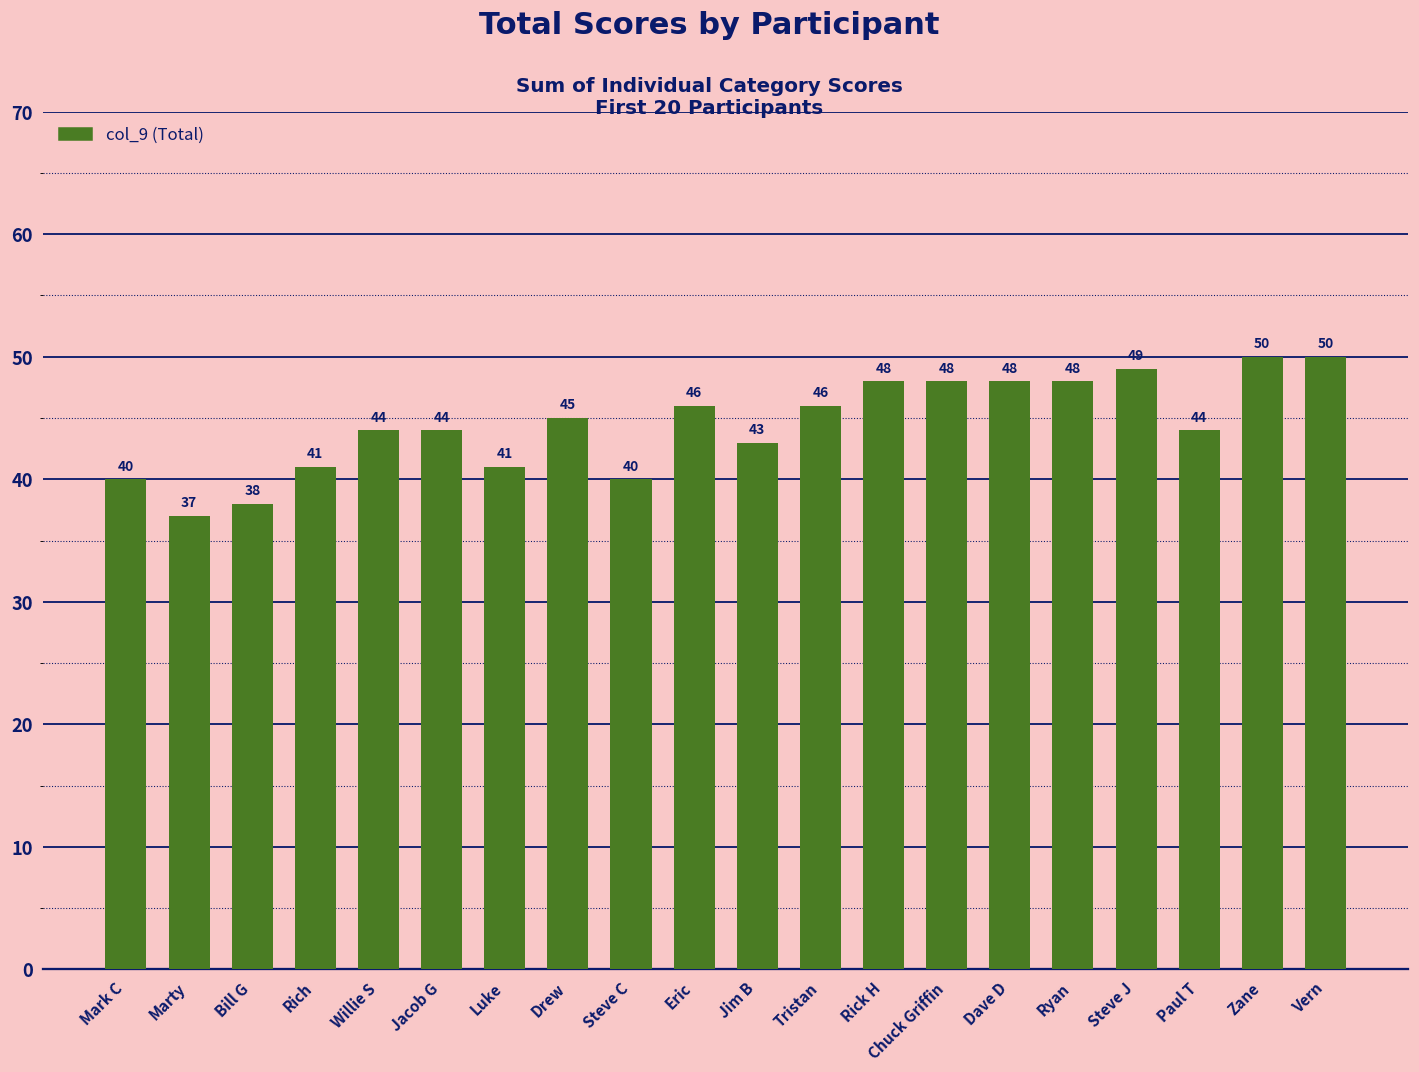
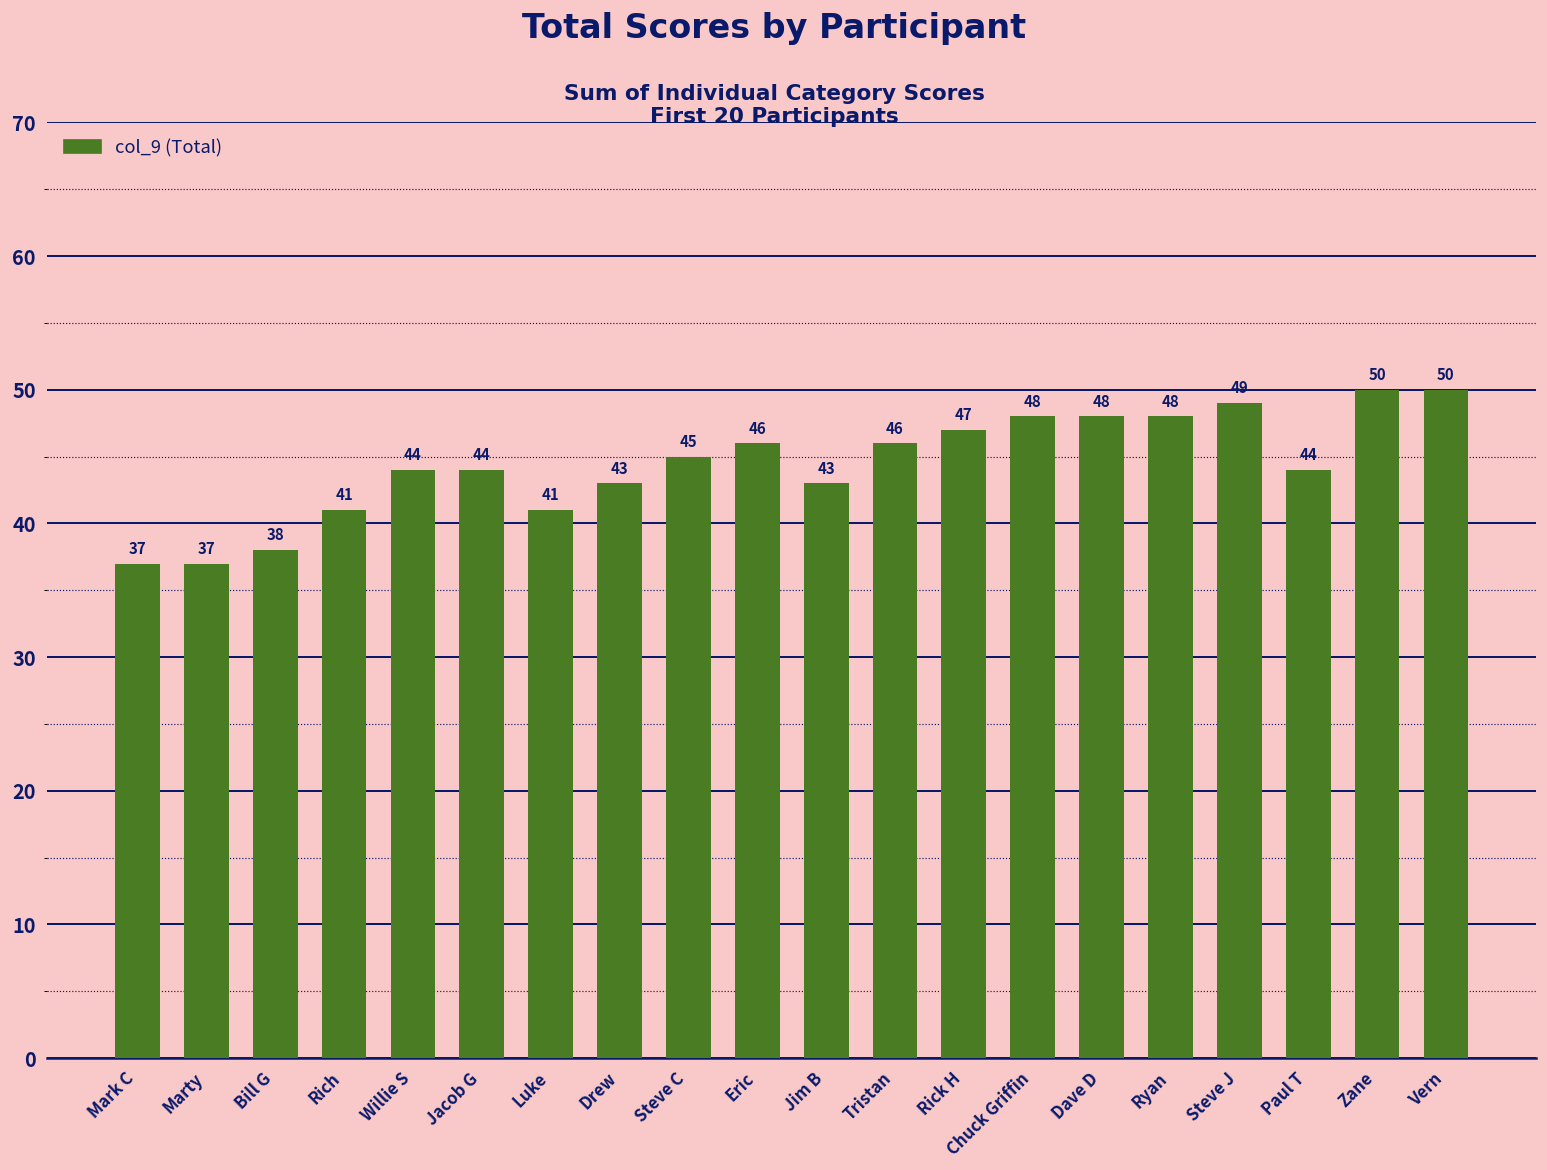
  {
-   "Mark C": 40,
+   "Mark C": 37,
    "Marty": 37,
    "Bill G": 38,
    "Rich": 41,
    "Willie S": 44,
    "Jacob G": 44,
    "Luke": 41,
-   "Drew": 45,
-   "Steve C": 40,
+   "Drew": 43,
+   "Steve C": 45,
    "Eric": 46,
    "Jim B": 43,
    "Tristan": 46,
-   "Rick H": 48,
+   "Rick H": 47,
    "Chuck Griffin": 48,
    "Dave D": 48,
    "Ryan": 48,
    "Steve J": 49,
    "Paul T": 44,
    "Zane": 50,
    "Vern": 50
  }
